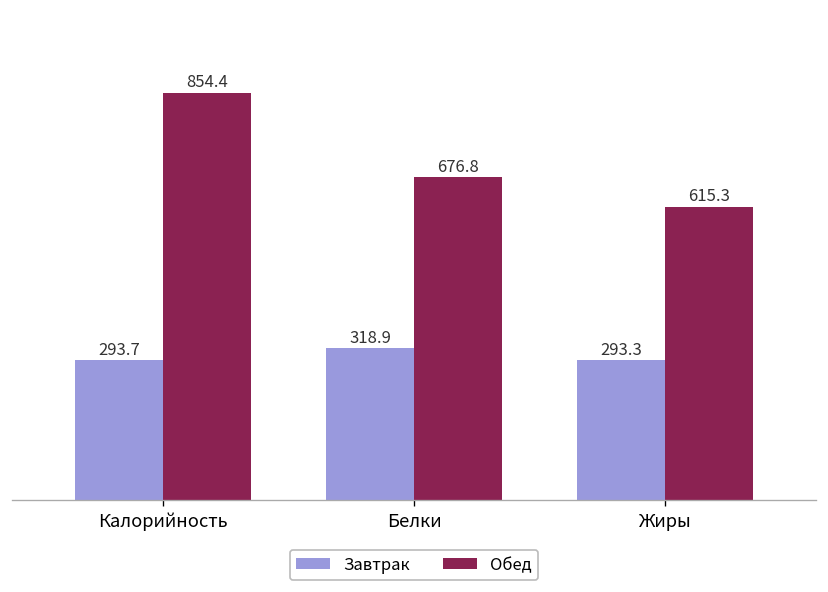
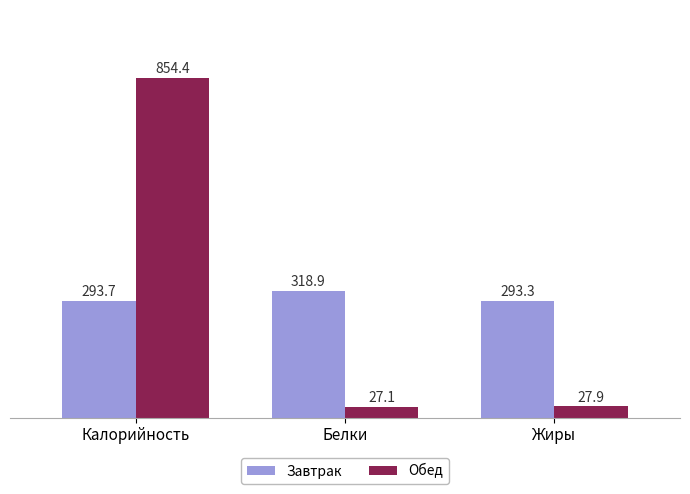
  {
    "Завтрак": {
      "Калорийность": 293.7,
      "Белки": 318.9,
      "Жиры": 293.3
    },
    "Обед": {
      "Калорийность": 854.4,
-     "Белки": 676.8,
-     "Жиры": 615.3
+     "Белки": 27.1,
+     "Жиры": 27.9
    }
  }
